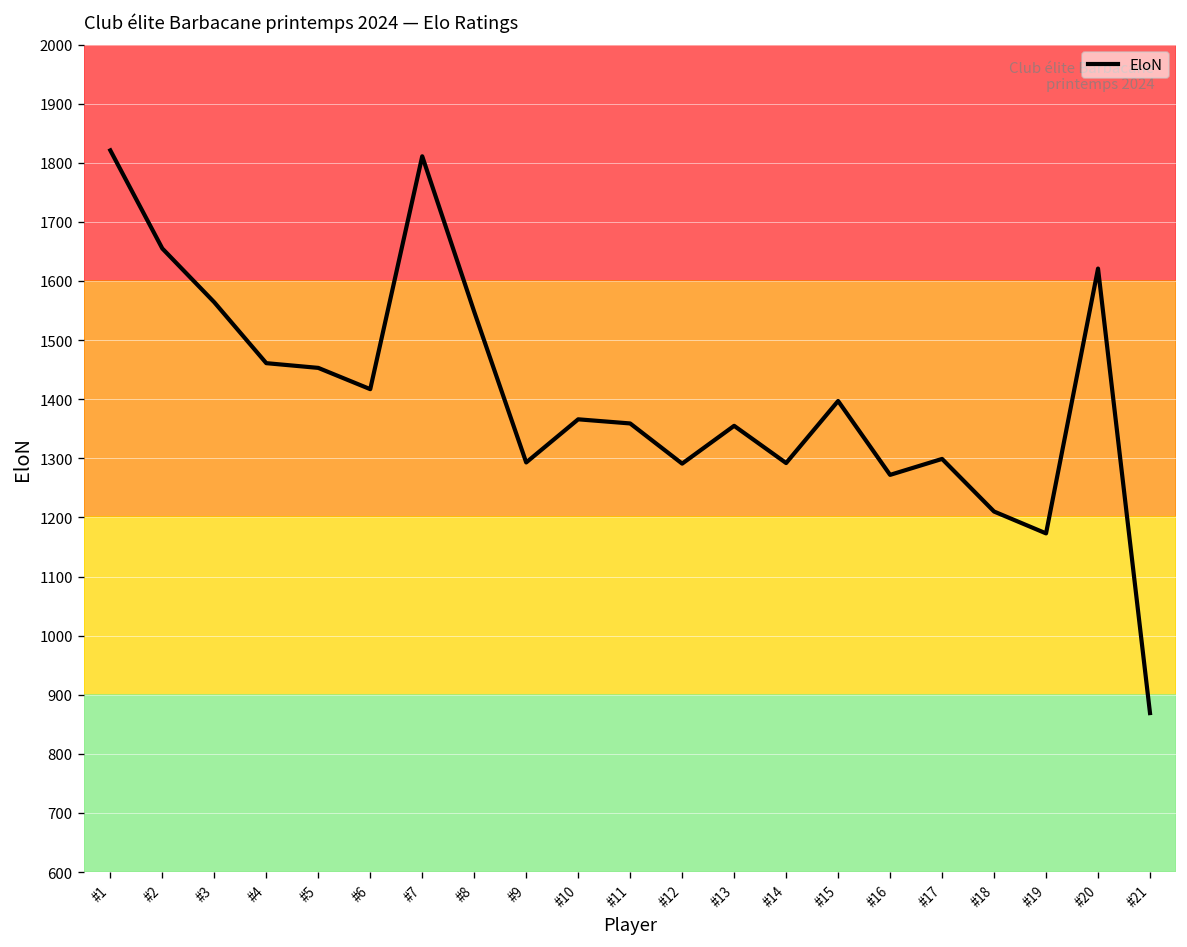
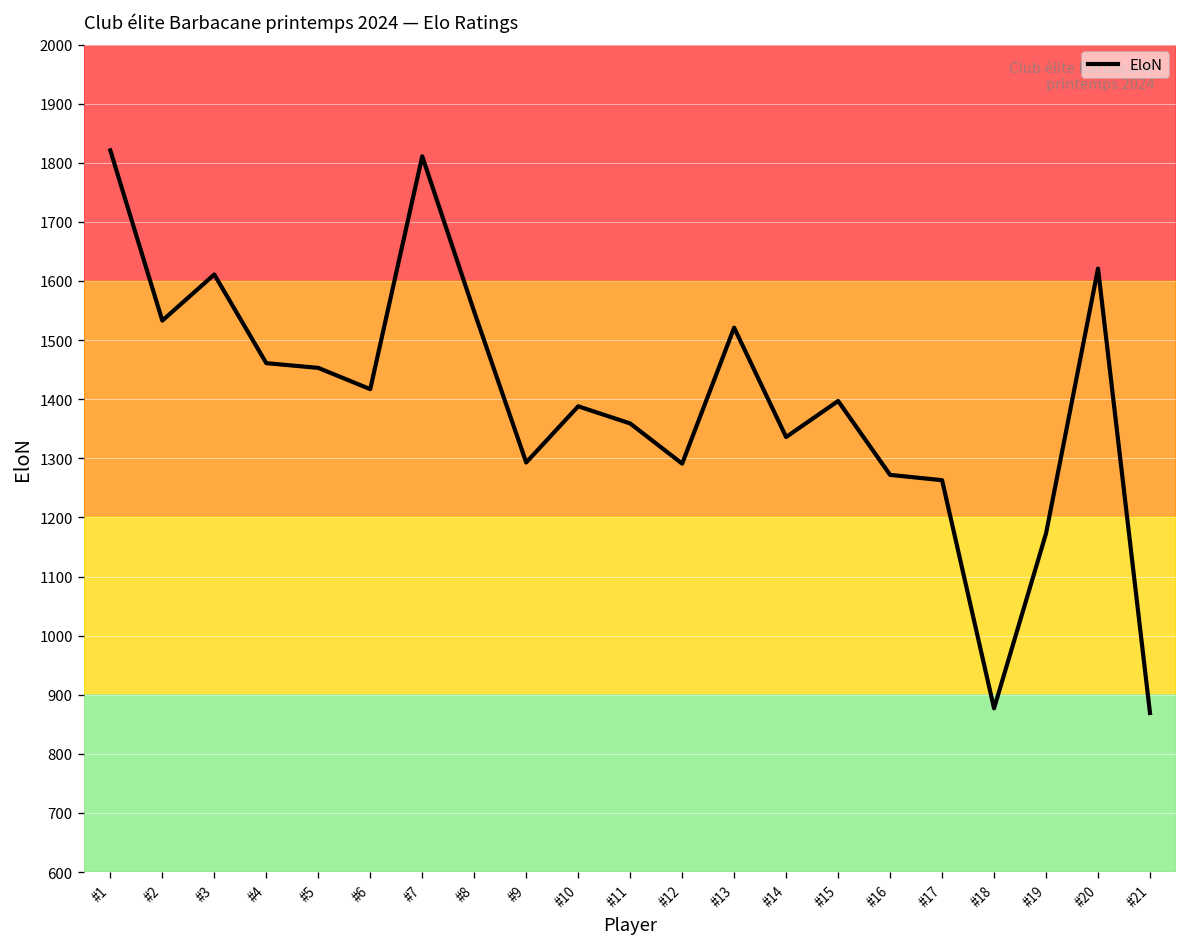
  {
    "#1": 1820,
-   "#2": 1660,
-   "#3": 1560,
+   "#2": 1530,
+   "#3": 1610,
    "#4": 1460,
    "#5": 1450,
    "#6": 1420,
    "#7": 1810,
    "#8": 1550,
    "#9": 1290,
-   "#10": 1370,
+   "#10": 1390,
    "#11": 1360,
    "#12": 1290,
-   "#13": 1360,
-   "#14": 1290,
+   "#13": 1520,
+   "#14": 1340,
    "#15": 1400,
    "#16": 1270,
-   "#17": 1300,
-   "#18": 1210,
+   "#17": 1260,
+   "#18": 880,
    "#19": 1170,
    "#20": 1620,
    "#21": 870
  }
